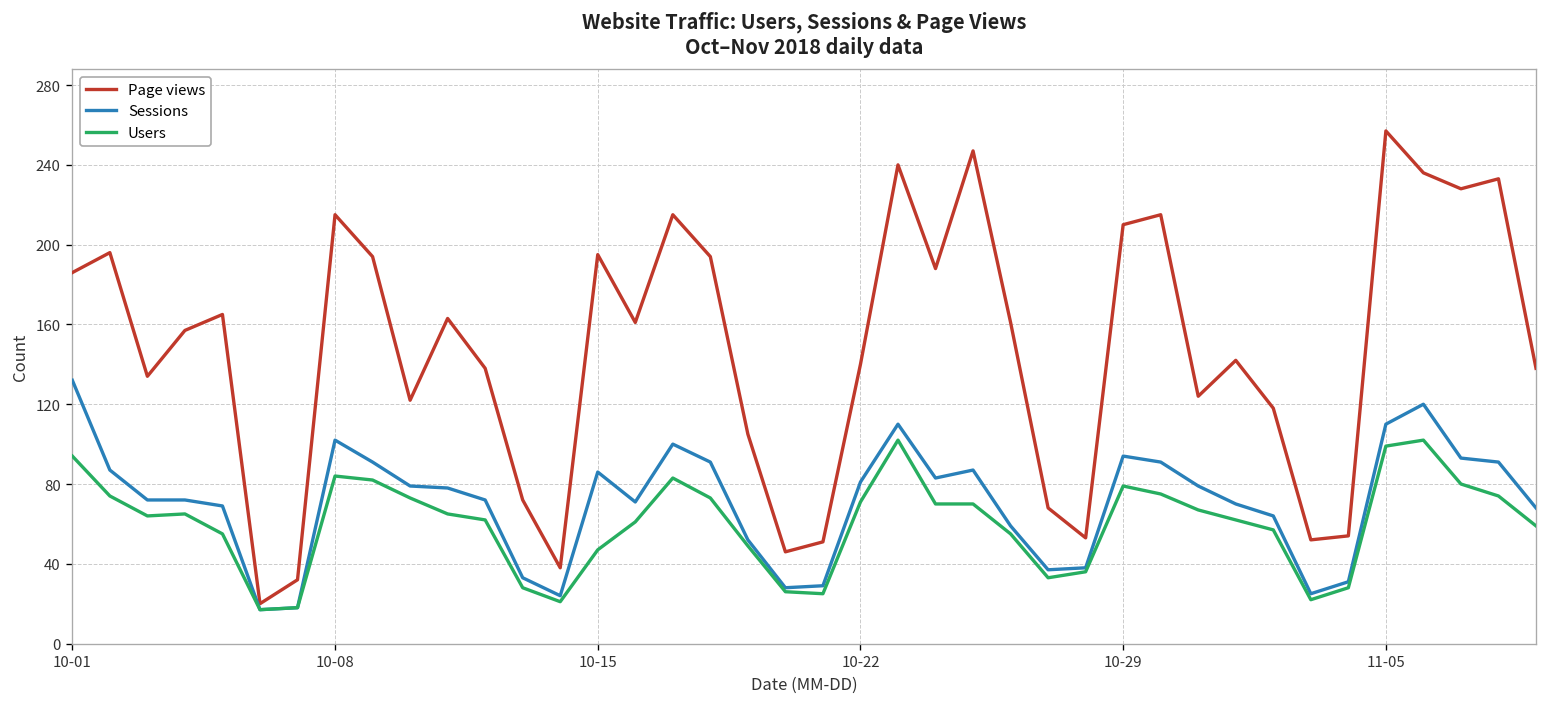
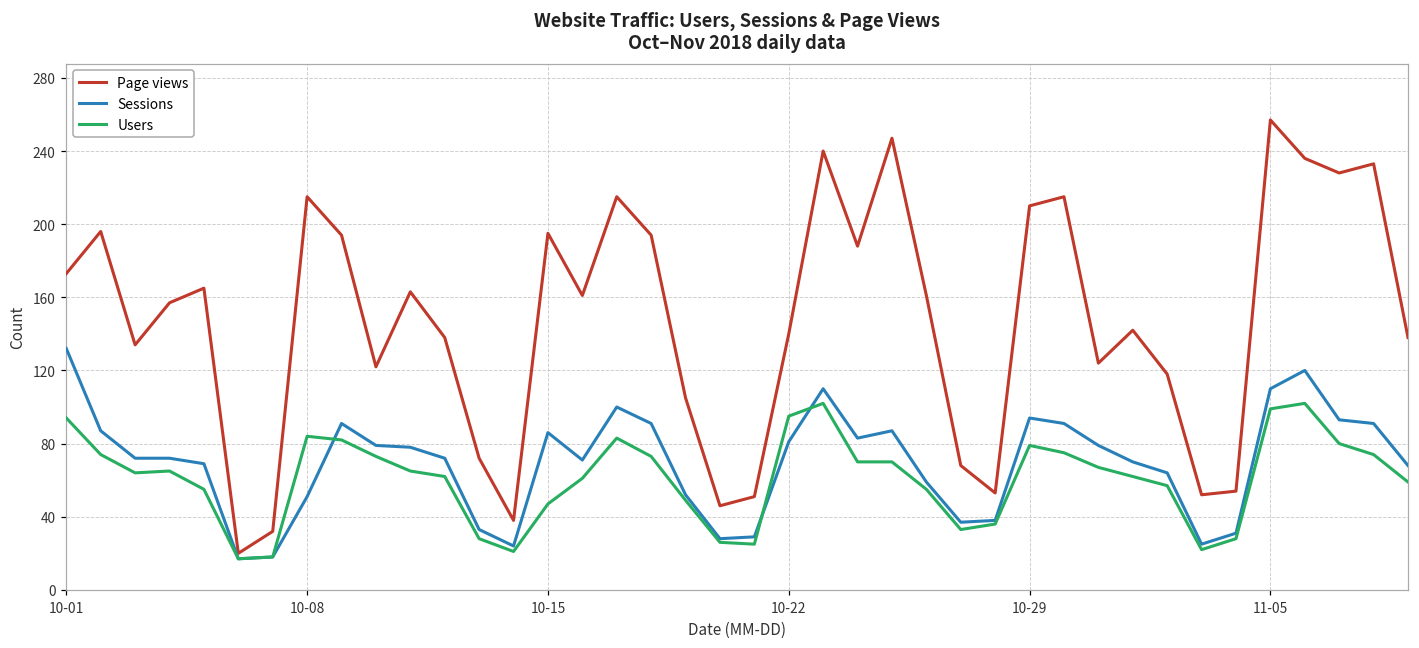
  {
    "Page views": {
-     "10-01": 186,
+     "10-01": 173,
      "10-08": 215,
      "10-15": 195,
      "10-22": 140,
      "10-29": 210,
      "11-05": 257
    },
    "Sessions": {
      "10-01": 132,
-     "10-08": 102,
+     "10-08": 51,
      "10-15": 86,
      "10-22": 81,
      "10-29": 94,
      "11-05": 110
    },
    "Users": {
      "10-01": 94,
      "10-08": 84,
      "10-15": 47,
-     "10-22": 71,
+     "10-22": 95,
      "10-29": 79,
      "11-05": 99
    }
  }
